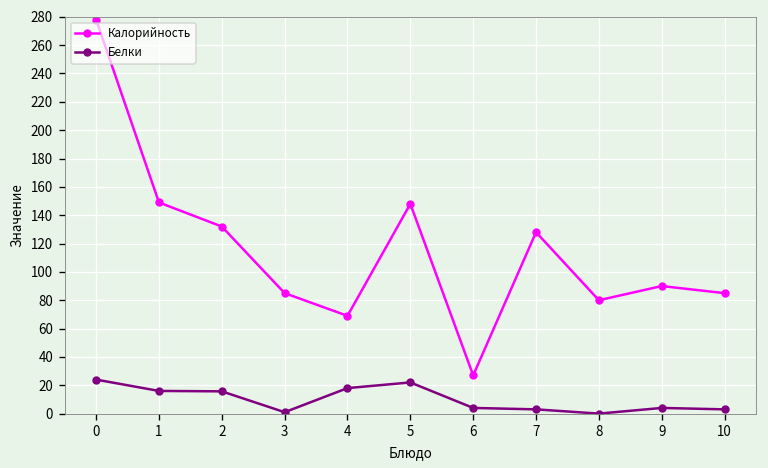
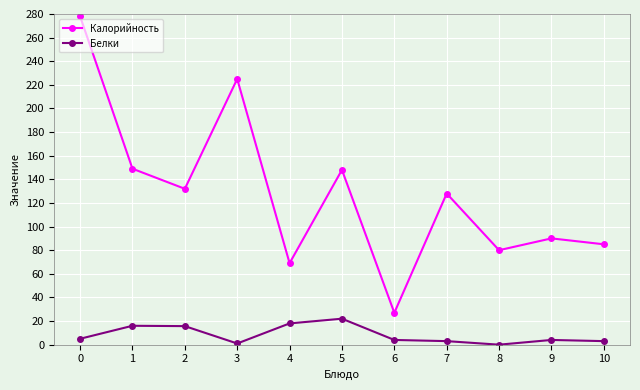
  {
    "Калорийность": {
      "0": 278,
      "1": 149,
      "2": 132,
-     "3": 85,
+     "3": 225,
      "4": 69,
      "5": 148,
      "6": 27,
      "7": 128,
      "8": 80,
      "9": 90,
      "10": 85
    },
    "Белки": {
-     "0": 24,
+     "0": 5,
      "1": 16,
      "2": 16,
      "3": 1,
      "4": 18,
      "5": 22,
      "6": 4,
      "7": 3,
      "8": 0,
      "9": 4,
      "10": 3
    }
  }
